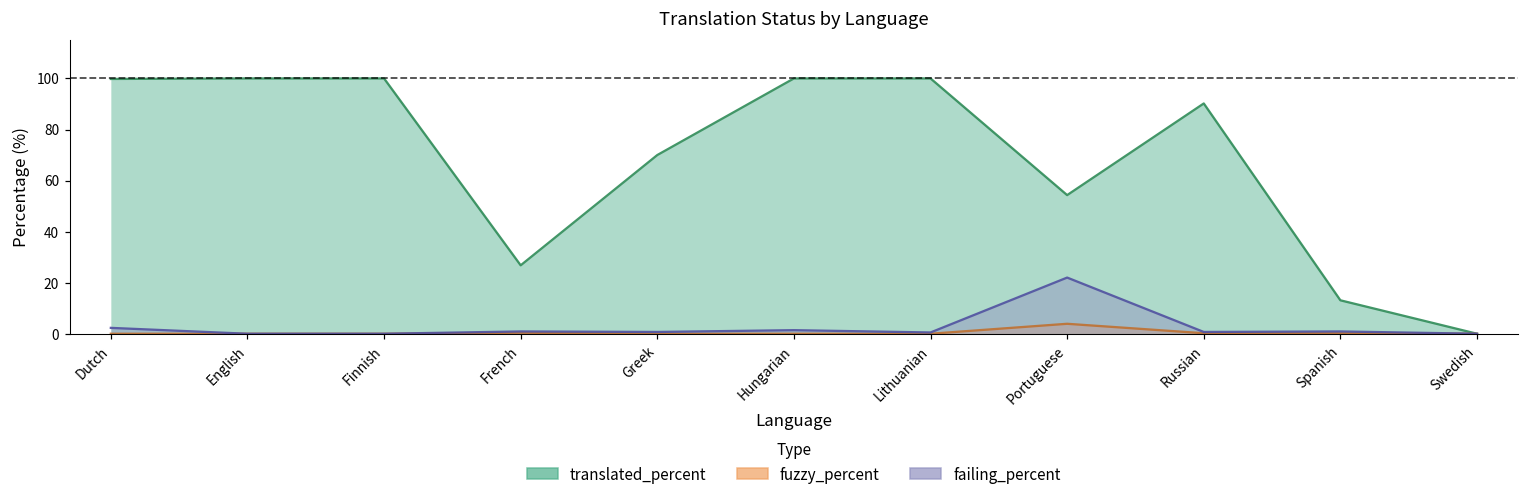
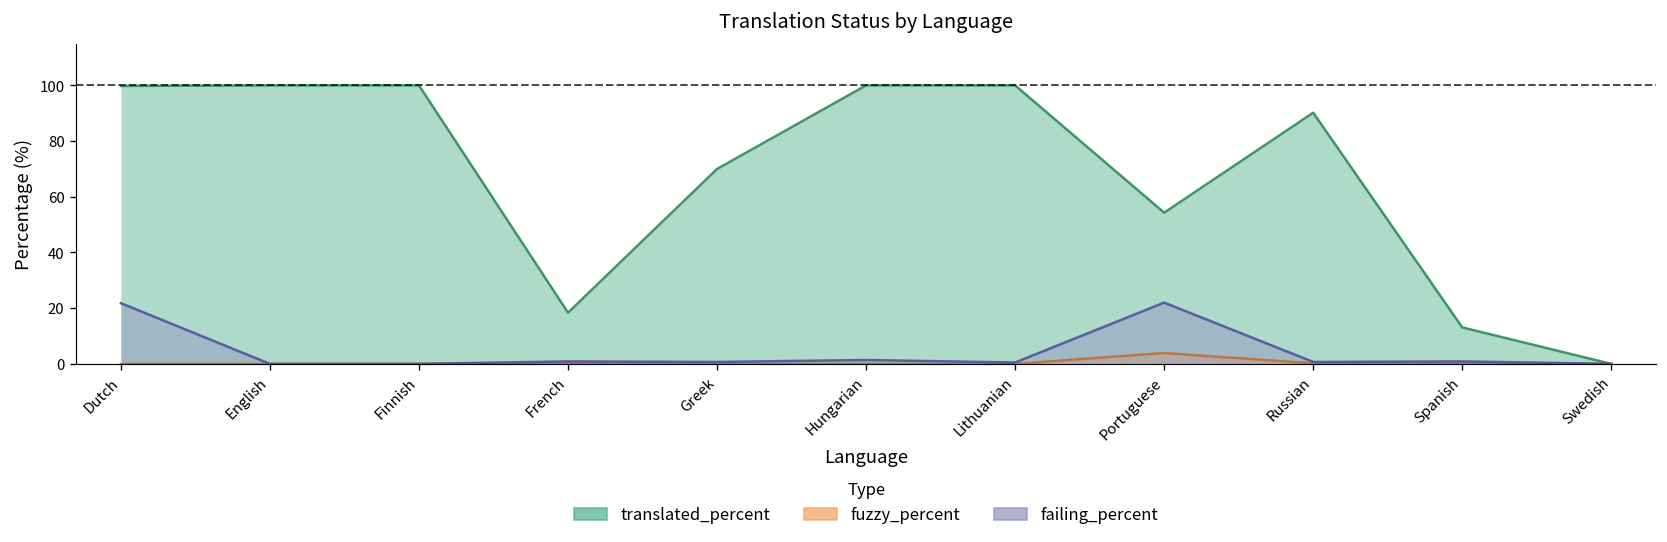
  {
    "translated_percent": {
      "Dutch": 100,
      "English": 100,
      "Finnish": 100,
-     "French": 27,
+     "French": 18,
      "Greek": 70,
      "Hungarian": 100,
      "Lithuanian": 100,
      "Portuguese": 54,
      "Russian": 90,
      "Spanish": 13
    },
    "fuzzy_percent": {
      "Dutch": 0,
      "Hungarian": 0,
      "Portuguese": 4
    },
    "failing_percent": {
-     "Dutch": 2,
+     "Dutch": 22,
      "Hungarian": 1,
      "Portuguese": 22
    }
  }
